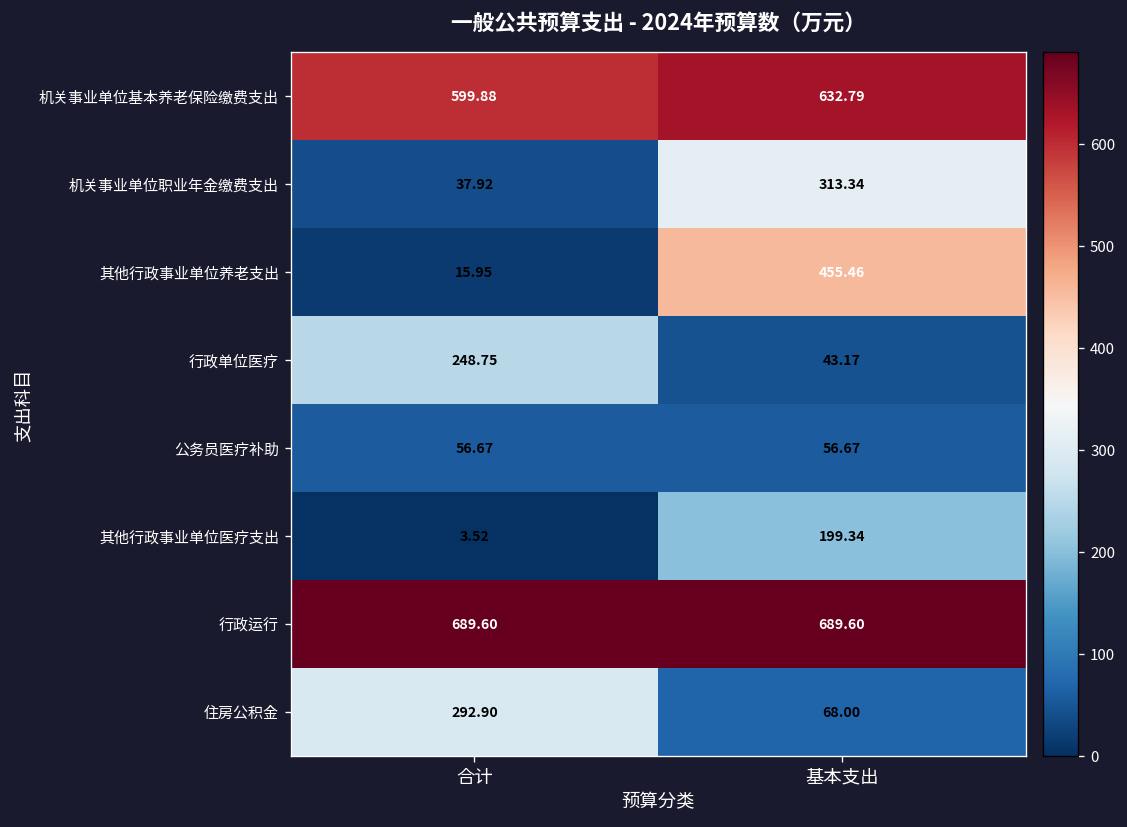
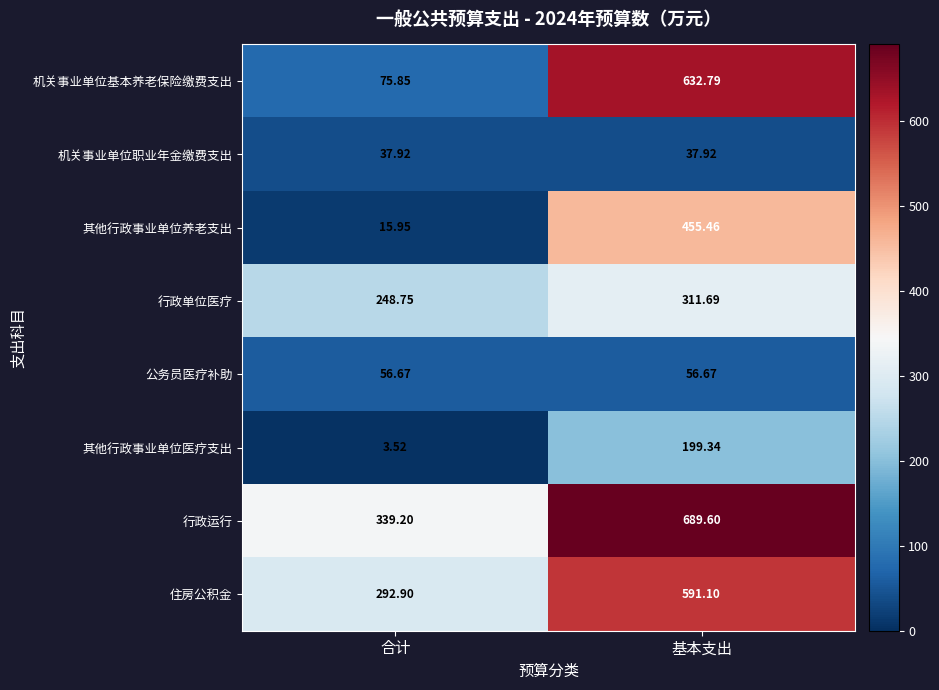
  {
    "机关事业单位基本养老保险缴费支出": {
-     "合计": 599.88,
+     "合计": 75.85,
      "基本支出": 632.79
    },
    "机关事业单位职业年金缴费支出": {
      "合计": 37.92,
-     "基本支出": 313.34
+     "基本支出": 37.92
    },
    "其他行政事业单位养老支出": {
      "合计": 15.95,
      "基本支出": 455.46
    },
    "行政单位医疗": {
      "合计": 248.75,
-     "基本支出": 43.17
+     "基本支出": 311.69
    },
    "公务员医疗补助": {
      "合计": 56.67,
      "基本支出": 56.67
    },
    "其他行政事业单位医疗支出": {
      "合计": 3.52,
      "基本支出": 199.34
    },
    "行政运行": {
-     "合计": 689.60,
+     "合计": 339.20,
      "基本支出": 689.60
    },
    "住房公积金": {
      "合计": 292.90,
-     "基本支出": 68.00
+     "基本支出": 591.10
    }
  }
